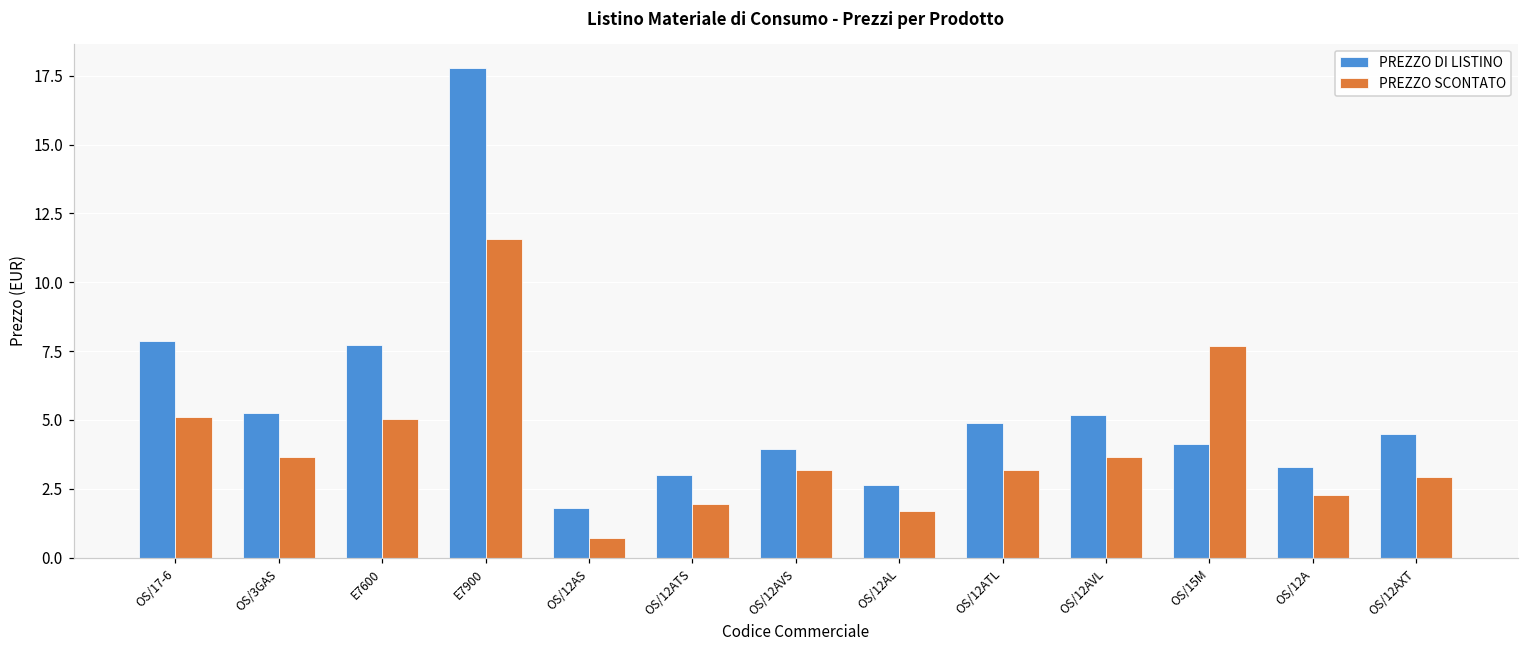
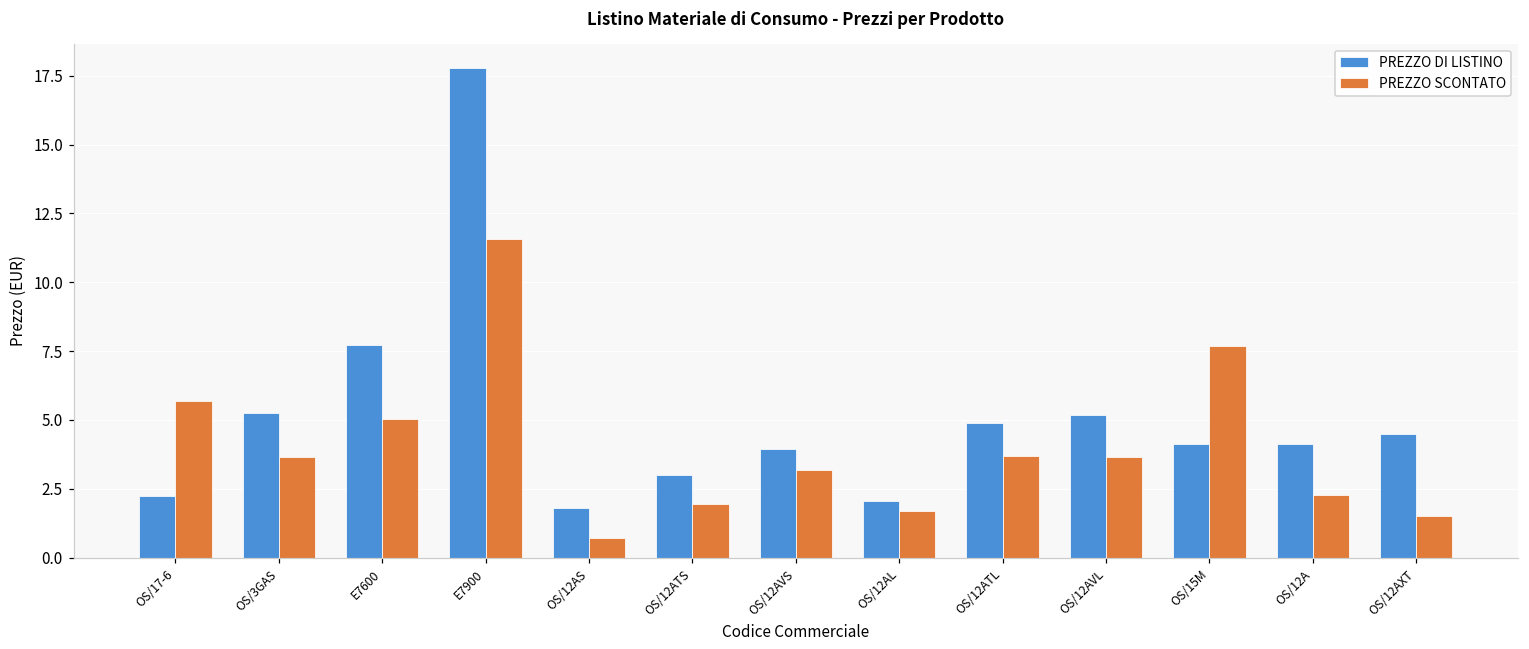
  {
    "PREZZO DI LISTINO": {
-     "OS/17-6": 7.9,
+     "OS/17-6": 2.2,
      "OS/3GAS": 5.3,
      "E7600": 7.7,
      "E7900": 17.8,
      "OS/12AS": 1.8,
      "OS/12ATS": 3.0,
      "OS/12AVS": 4.0,
-     "OS/12AL": 2.6,
+     "OS/12AL": 2.0,
      "OS/12ATL": 4.9,
      "OS/12AVL": 5.2,
      "OS/15M": 4.1,
-     "OS/12A": 3.3,
+     "OS/12A": 4.1,
      "OS/12AXT": 4.5
    },
    "PREZZO SCONTATO": {
-     "OS/17-6": 5.1,
+     "OS/17-6": 5.7,
      "OS/3GAS": 3.7,
      "E7600": 5.0,
      "E7900": 11.6,
      "OS/12AS": 0.7,
      "OS/12ATS": 2.0,
      "OS/12AVS": 3.2,
      "OS/12AL": 1.7,
-     "OS/12ATL": 3.2,
+     "OS/12ATL": 3.7,
      "OS/12AVL": 3.7,
      "OS/15M": 7.7,
      "OS/12A": 2.3,
-     "OS/12AXT": 2.9
+     "OS/12AXT": 1.5
    }
  }
